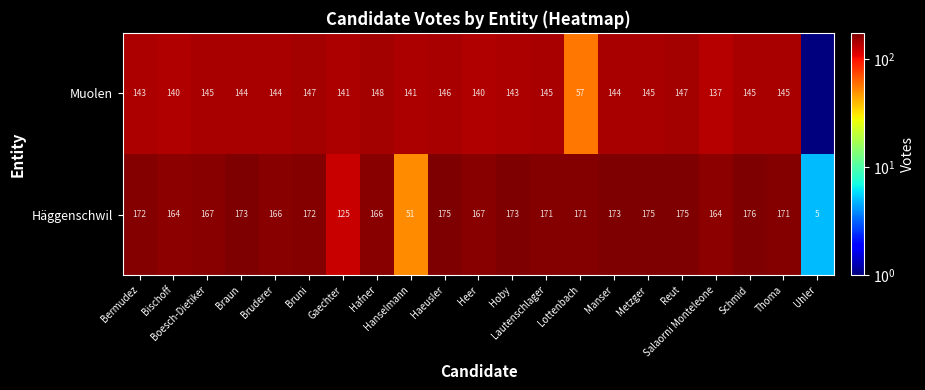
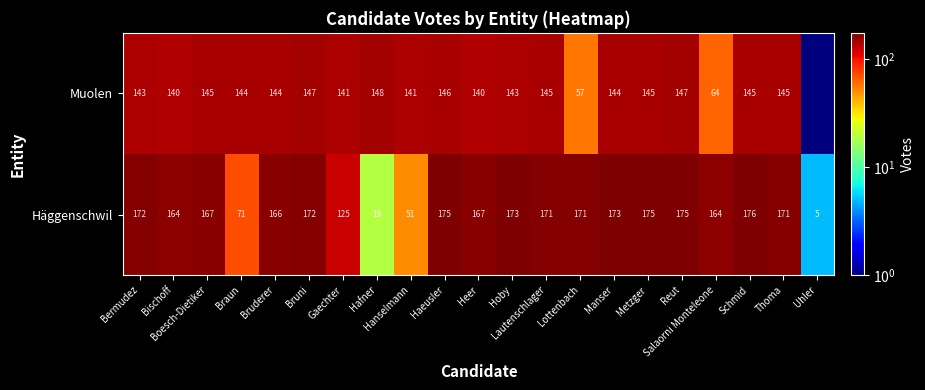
  {
    "Muolen": {
      "Bermudez": 143,
      "Bischoff": 140,
      "Boesch-Dietiker": 145,
      "Braun": 144,
      "Bruderer": 144,
      "Bruni": 147,
      "Gaechter": 141,
      "Hafner": 148,
      "Hanselmann": 141,
      "Haeusler": 146,
      "Heer": 140,
      "Hoby": 143,
      "Lautenschlager": 145,
      "Lottenbach": 57,
      "Manser": 144,
      "Metzger": 145,
      "Reut": 147,
-     "Salaorni Monteleone": 137,
+     "Salaorni Monteleone": 64,
      "Schmid": 145,
      "Thoma": 145
    },
    "Häggenschwil": {
      "Bermudez": 172,
      "Bischoff": 164,
      "Boesch-Dietiker": 167,
-     "Braun": 173,
+     "Braun": 71,
      "Bruderer": 166,
      "Bruni": 172,
      "Gaechter": 125,
-     "Hafner": 166,
+     "Hafner": 19,
      "Hanselmann": 51,
      "Haeusler": 175,
      "Heer": 167,
      "Hoby": 173,
      "Lautenschlager": 171,
      "Lottenbach": 171,
      "Manser": 173,
      "Metzger": 175,
      "Reut": 175,
      "Salaorni Monteleone": 164,
      "Schmid": 176,
      "Thoma": 171,
      "Uhler": 5
    }
  }
